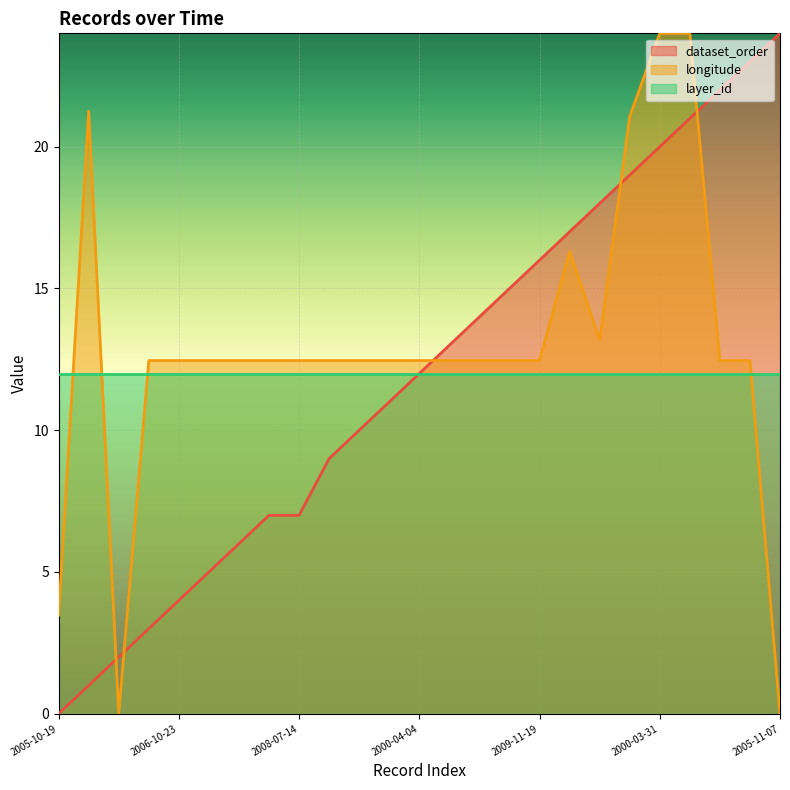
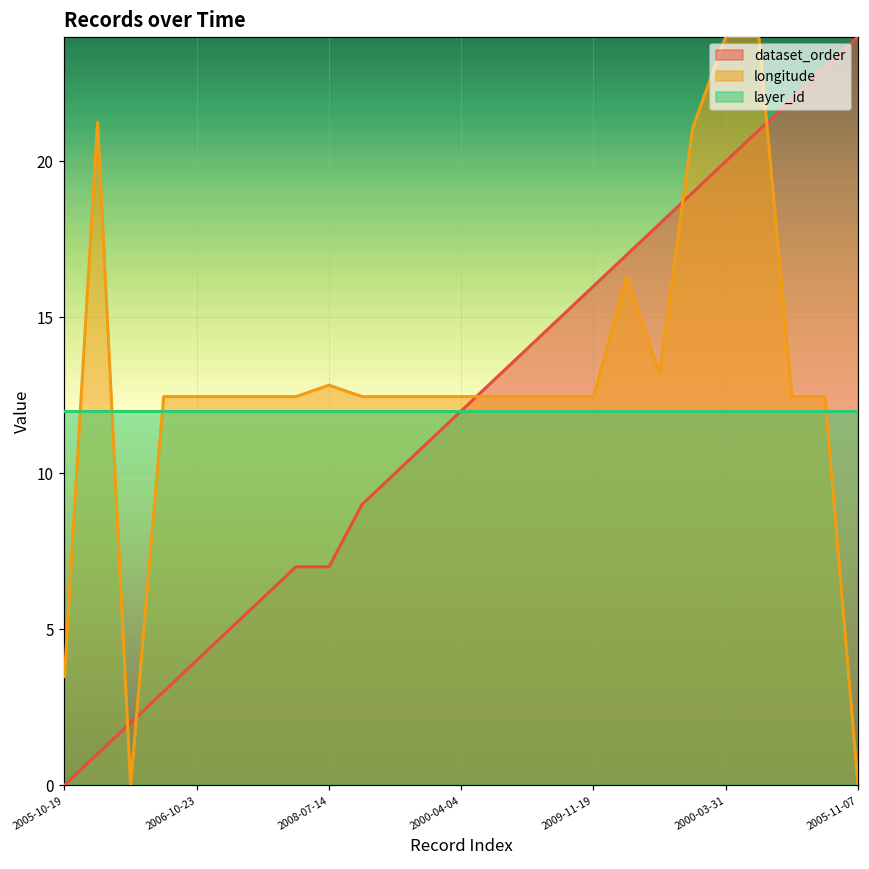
  {
    "dataset_order": {
      "2005-10-19": 0.0,
      "2008-07-14": 7.0
    },
    "longitude": {
      "2005-10-19": 3.5,
-     "2008-07-14": 12.5
+     "2008-07-14": 12.8
    },
    "layer_id": {
      "2005-10-19": 12.0,
      "2008-07-14": 12.0
    }
  }
